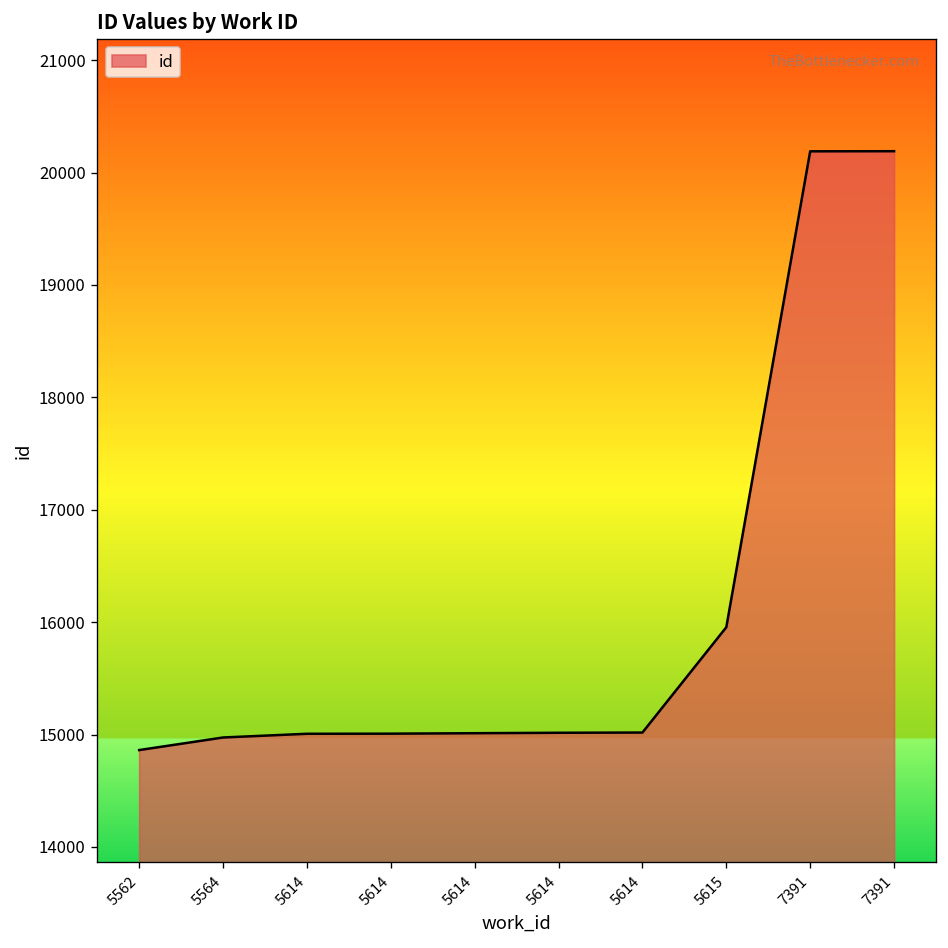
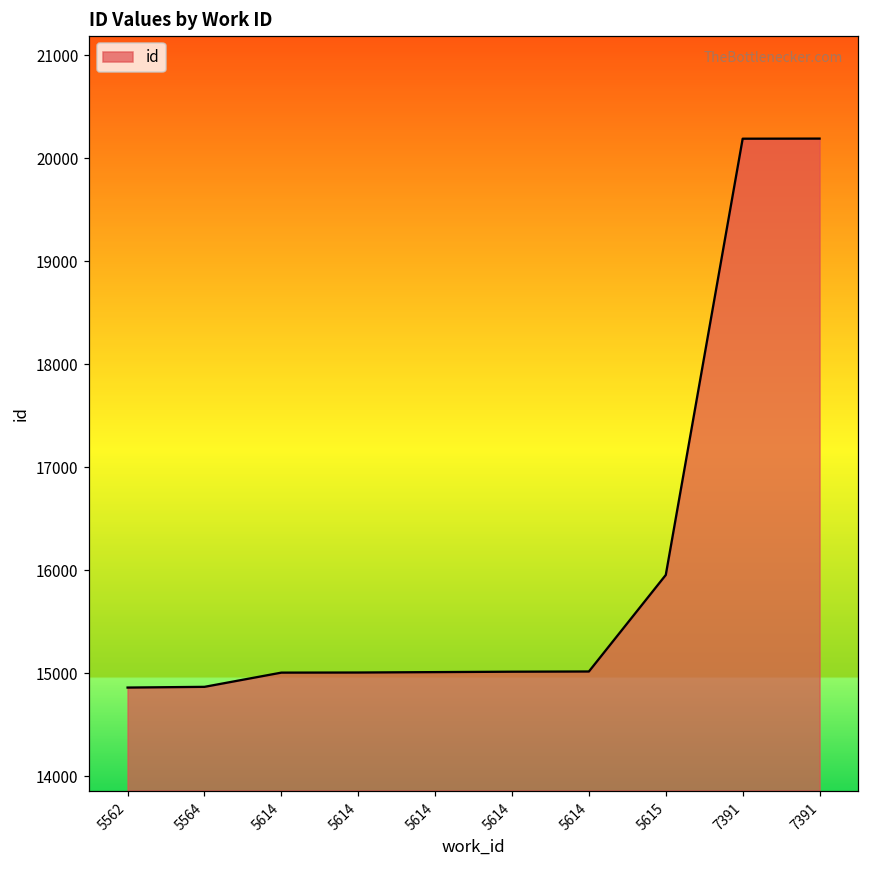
  {
    "5562": 14900,
-   "5564": 15000,
+   "5564": 14900,
    "5615": 16000
  }
